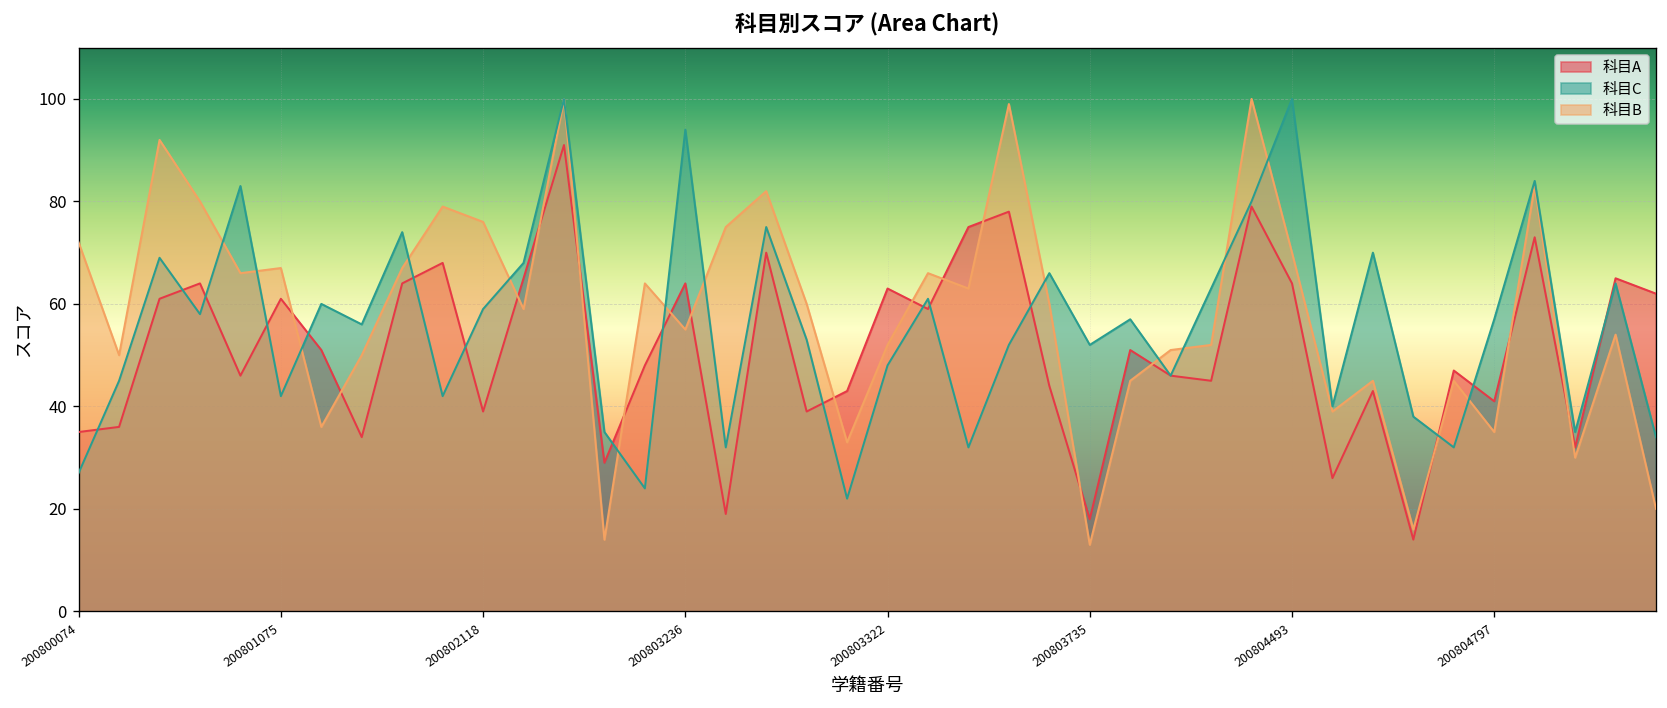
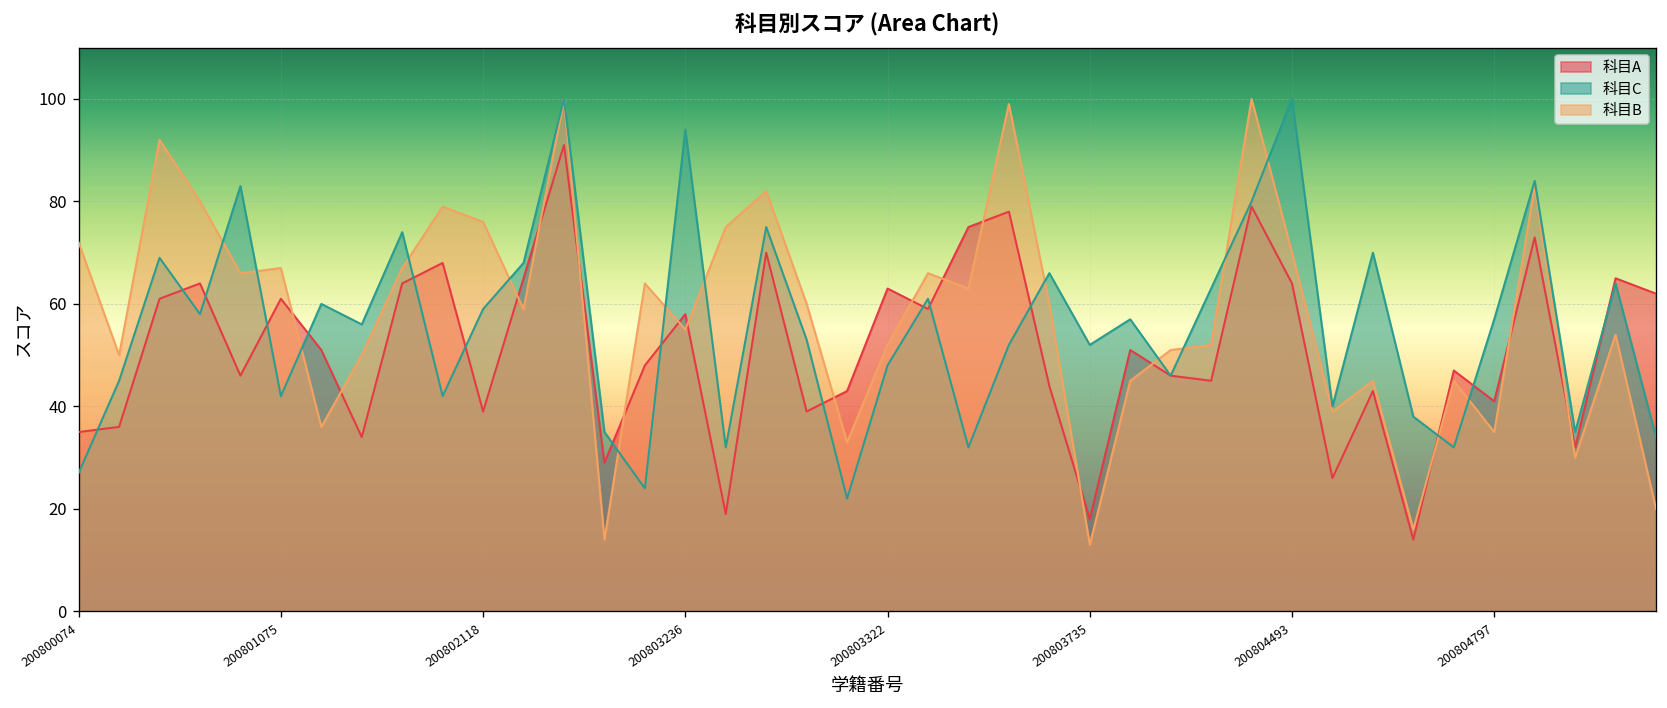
  {
    "科目A": {
      "200800074": 35,
      "200801075": 61,
      "200802118": 39,
-     "200803236": 64,
+     "200803236": 58,
      "200803322": 63,
      "200803735": 18,
      "200804493": 64,
      "200804797": 41
    },
    "科目C": {
      "200800074": 27,
      "200801075": 42,
      "200802118": 59,
      "200803236": 94,
      "200803322": 48,
      "200803735": 52,
      "200804493": 100,
      "200804797": 57
    },
    "科目B": {
      "200800074": 72,
      "200801075": 67,
      "200802118": 76,
      "200803236": 55,
      "200803322": 52,
      "200803735": 13,
      "200804493": 70,
      "200804797": 35
    }
  }
